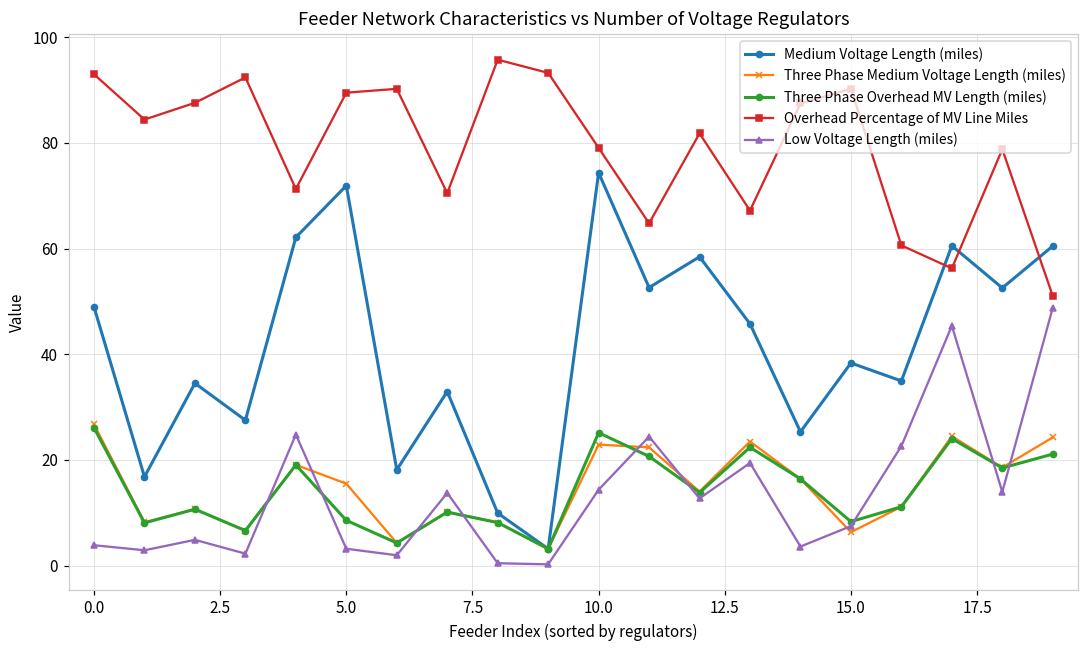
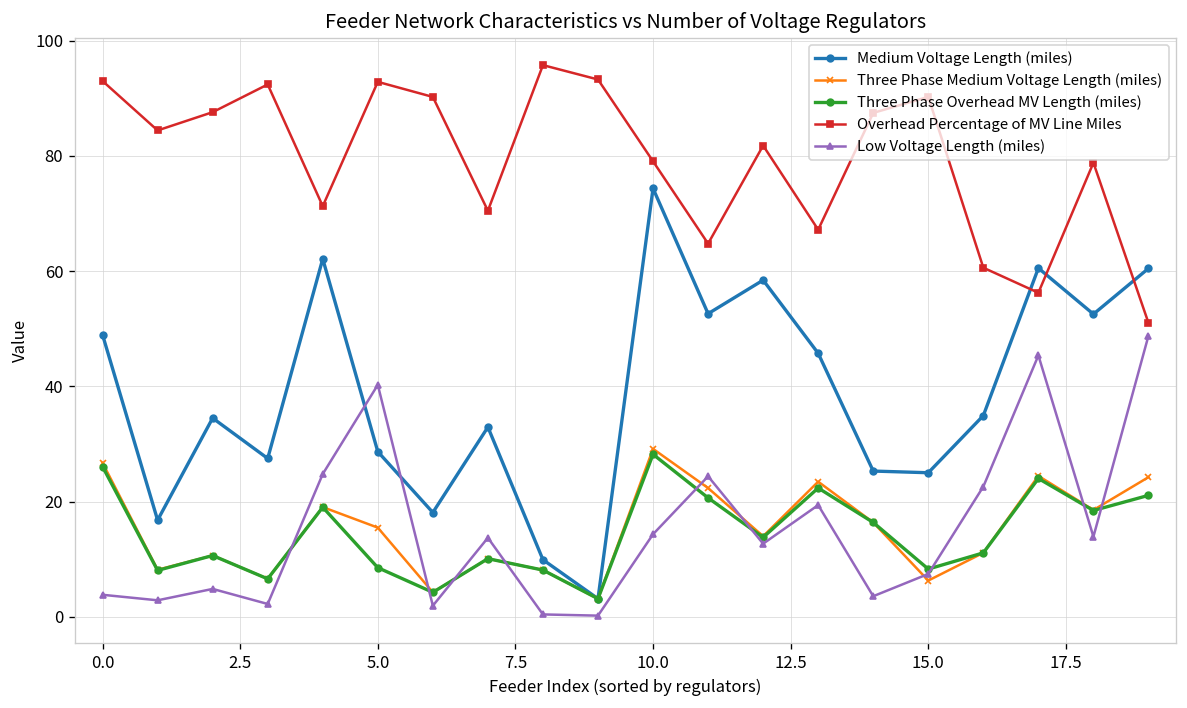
  {
    "Medium Voltage Length (miles)": {
      "0.0": 49,
-     "5.0": 72,
+     "5.0": 29,
      "10.0": 74,
-     "15.0": 38
+     "15.0": 25
    },
    "Three Phase Medium Voltage Length (miles)": {
      "0.0": 27,
      "5.0": 16,
-     "10.0": 23,
+     "10.0": 29,
      "15.0": 6
    },
    "Three Phase Overhead MV Length (miles)": {
      "0.0": 26,
      "5.0": 9,
-     "10.0": 25,
+     "10.0": 28,
      "15.0": 8
    },
    "Overhead Percentage of MV Line Miles": {
      "0.0": 93,
-     "5.0": 90,
+     "5.0": 93,
      "10.0": 79
    },
    "Low Voltage Length (miles)": {
      "0.0": 4,
-     "5.0": 3,
+     "5.0": 40,
      "10.0": 14,
      "15.0": 7
    }
  }
